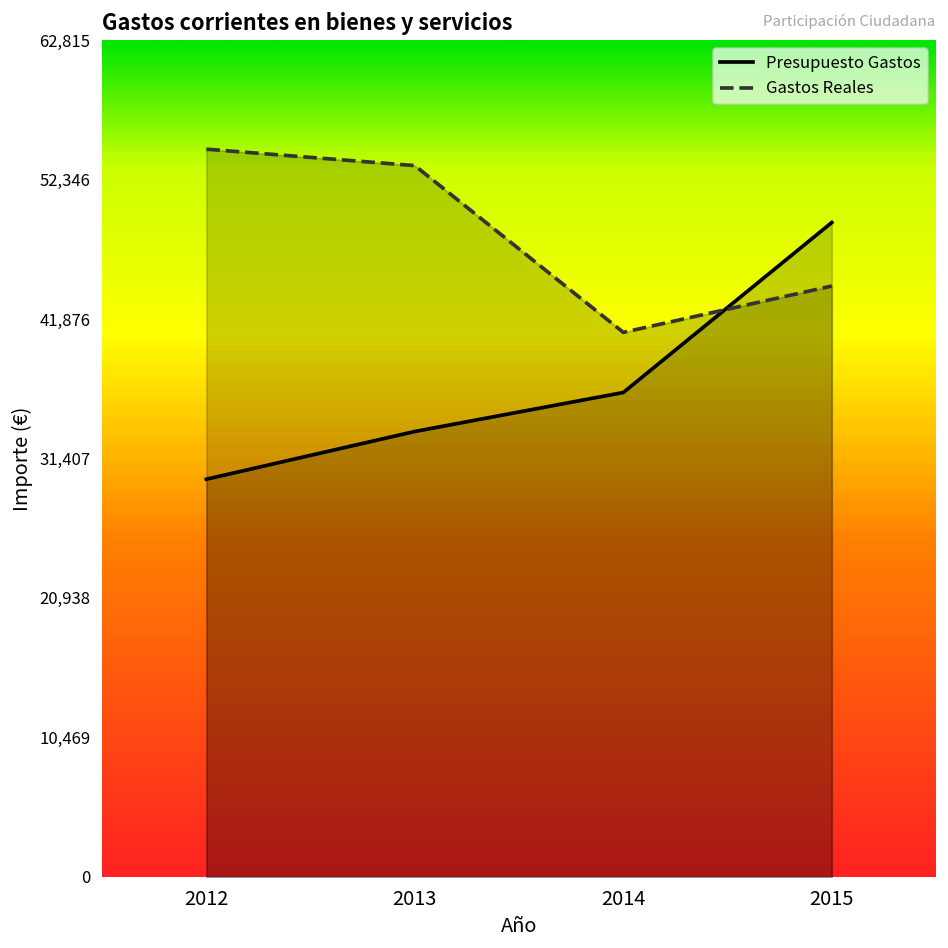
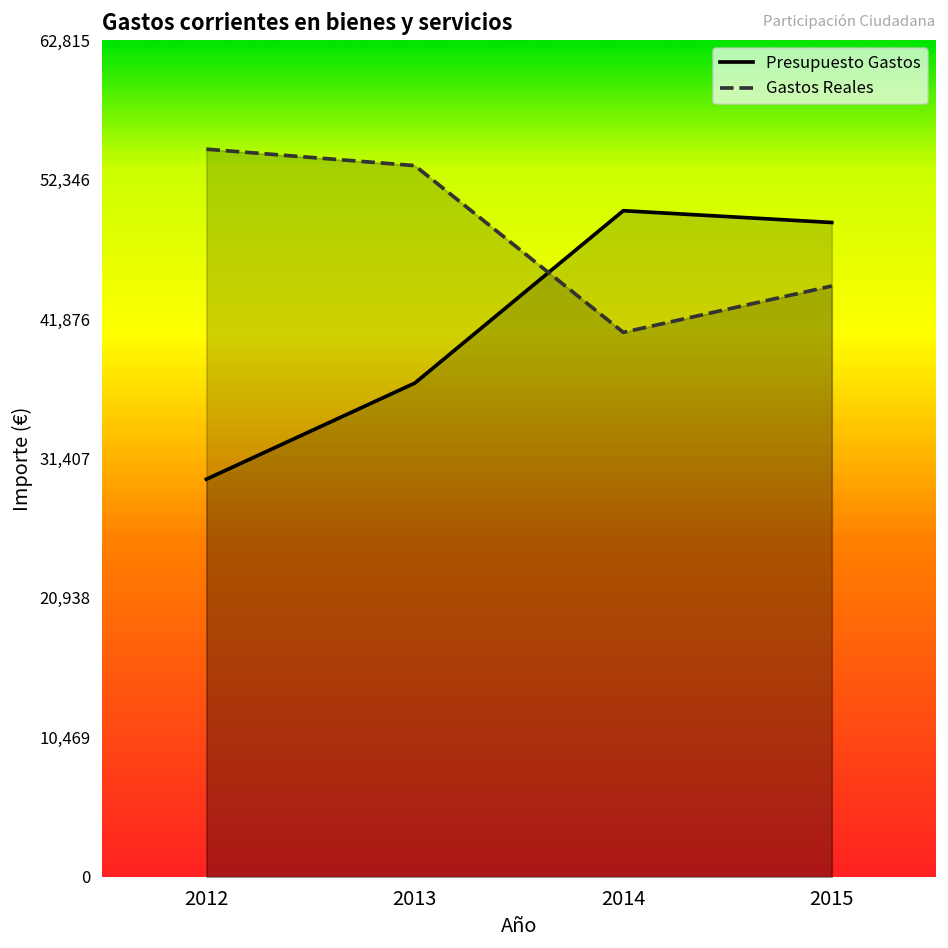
  {
    "Presupuesto Gastos": {
      "2012": "29,800",
-     "2013": "33,400",
-     "2014": "36,400",
+     "2013": "37,100",
+     "2014": "50,000",
      "2015": "49,100"
    },
    "Gastos Reales": {
      "2012": "54,600",
      "2013": "53,400",
      "2014": "40,900",
      "2015": "44,300"
    }
  }
